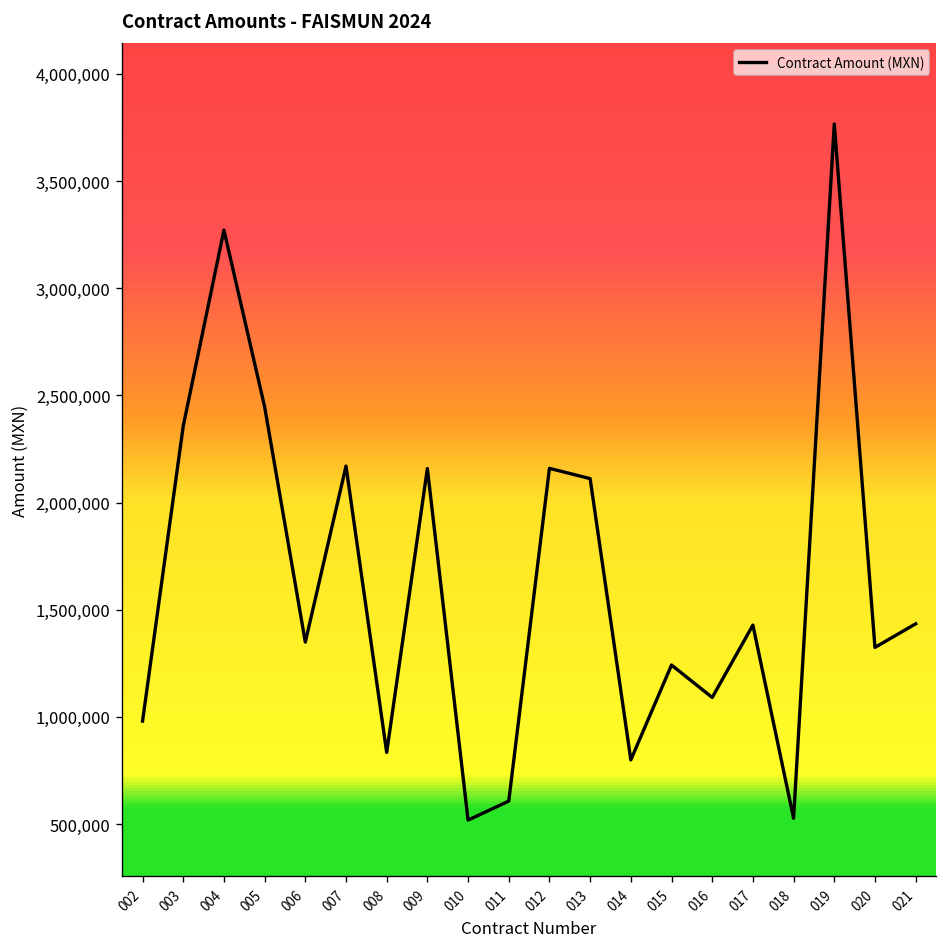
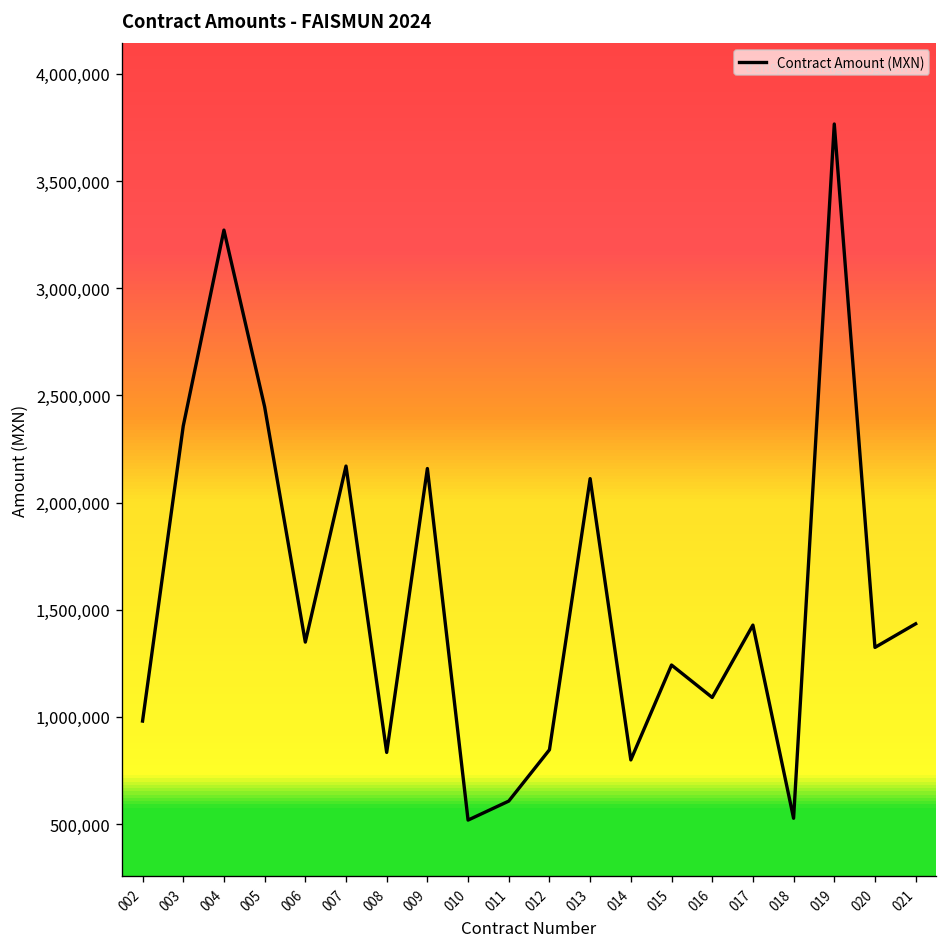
  {
    "002": "980,000",
    "003": "2,360,000",
    "004": "3,270,000",
    "005": "2,450,000",
    "006": "1,350,000",
    "007": "2,170,000",
    "008": "830,000",
    "009": "2,160,000",
    "010": "520,000",
    "011": "610,000",
-   "012": "2,160,000",
+   "012": "850,000",
    "013": "2,110,000",
    "014": "800,000",
    "015": "1,240,000",
    "016": "1,090,000",
    "017": "1,430,000",
    "018": "530,000",
    "019": "3,770,000",
    "020": "1,320,000",
    "021": "1,430,000"
  }
